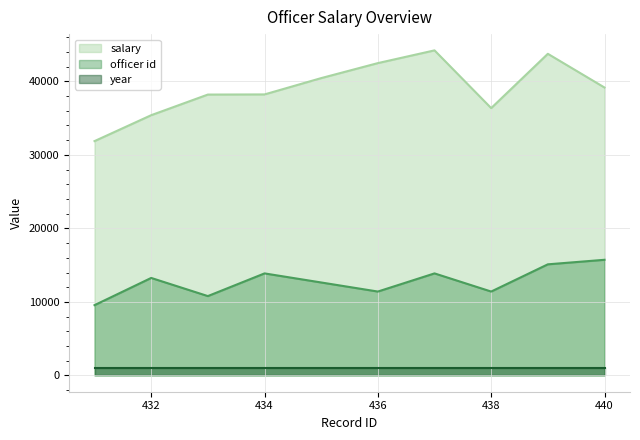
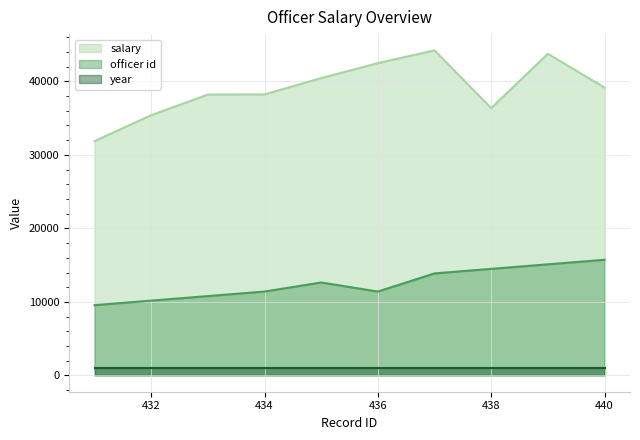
  {
    "salary": {
      "432": 35000,
      "434": 38000,
      "436": 42000,
      "438": 36000,
      "440": 39000
    },
    "officer id": {
-     "432": 13000,
-     "434": 14000,
+     "432": 10000,
+     "434": 11000,
      "436": 11000,
-     "438": 11000,
+     "438": 14000,
      "440": 16000
    },
    "year": {
      "432": 1000,
      "434": 1000,
      "436": 1000,
      "438": 1000,
      "440": 1000
    }
  }
